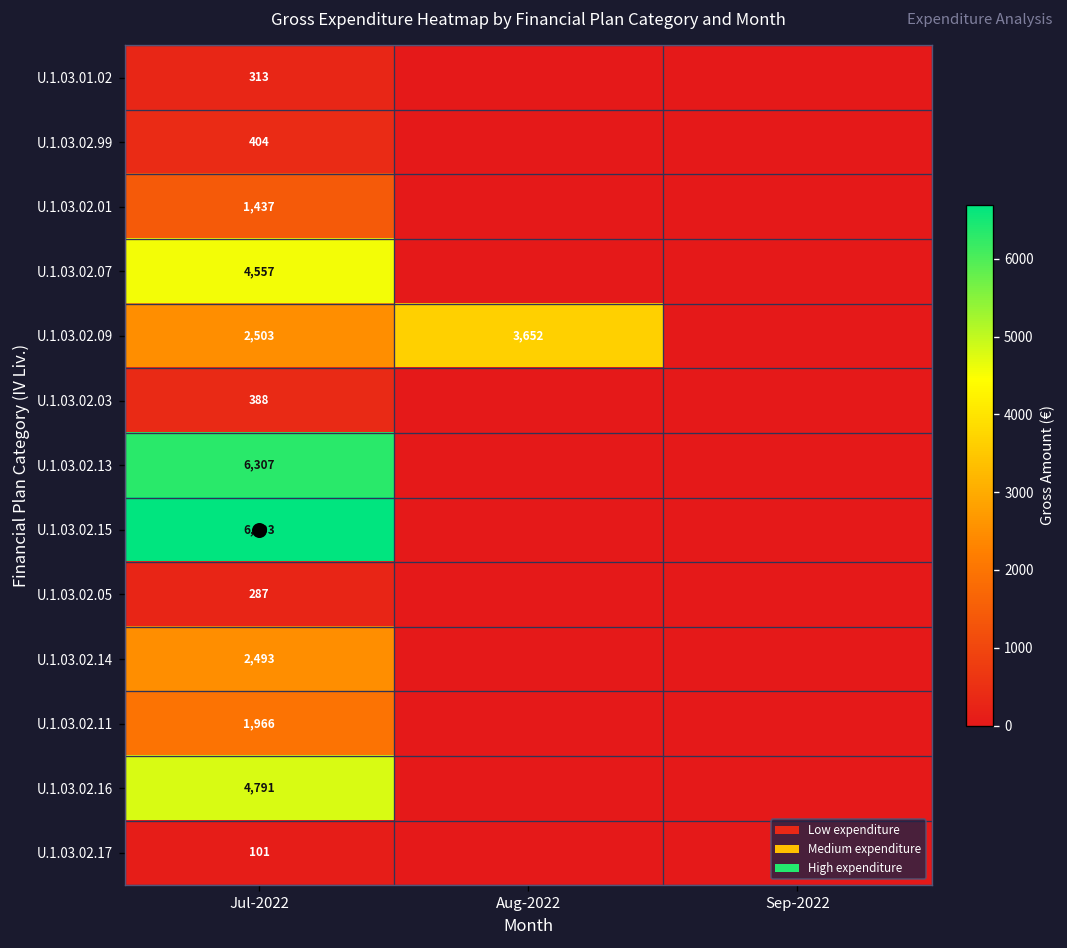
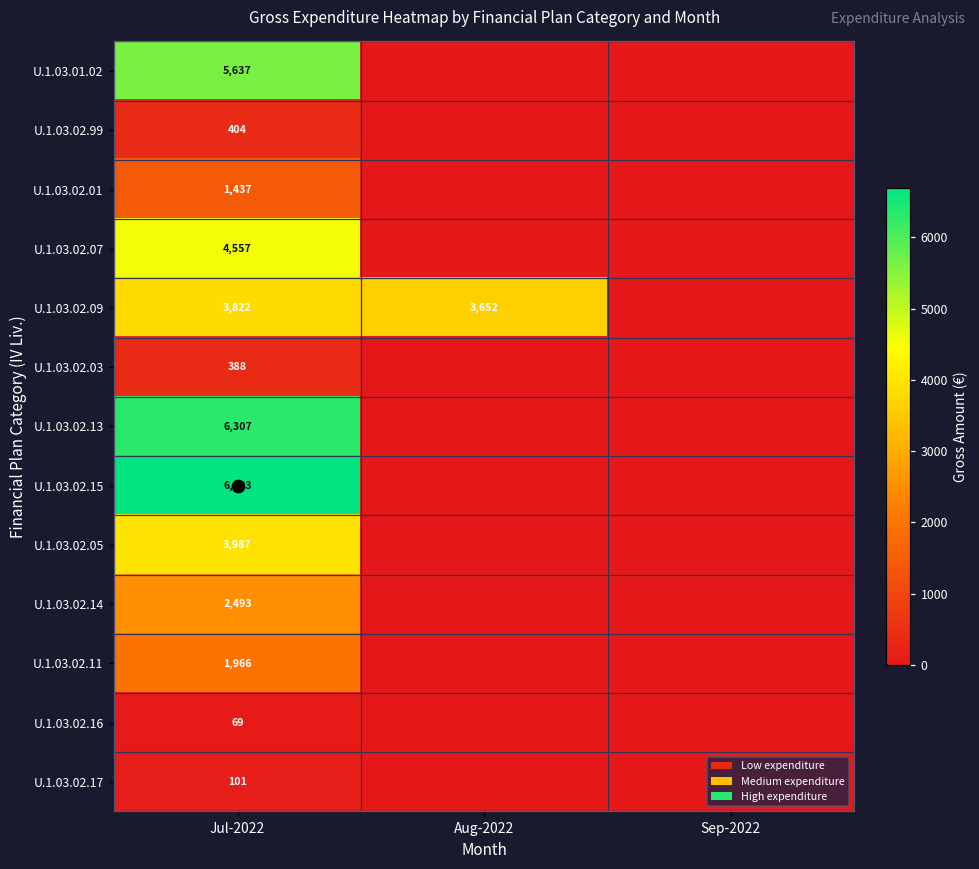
  {
    "U.1.03.01.02": {
-     "Jul-2022": "313"
+     "Jul-2022": "5,637"
    },
    "U.1.03.02.99": {
      "Jul-2022": "404"
    },
    "U.1.03.02.01": {
      "Jul-2022": "1,437"
    },
    "U.1.03.02.07": {
      "Jul-2022": "4,557"
    },
    "U.1.03.02.09": {
-     "Jul-2022": "2,503",
+     "Jul-2022": "3,822",
      "Aug-2022": "3,652"
    },
    "U.1.03.02.03": {
      "Jul-2022": "388"
    },
    "U.1.03.02.13": {
      "Jul-2022": "6,307"
    },
    "U.1.03.02.05": {
-     "Jul-2022": "287"
+     "Jul-2022": "3,987"
    },
    "U.1.03.02.14": {
      "Jul-2022": "2,493"
    },
    "U.1.03.02.11": {
      "Jul-2022": "1,966"
    },
    "U.1.03.02.16": {
-     "Jul-2022": "4,791"
+     "Jul-2022": "69"
    },
    "U.1.03.02.17": {
      "Jul-2022": "101"
    }
  }
